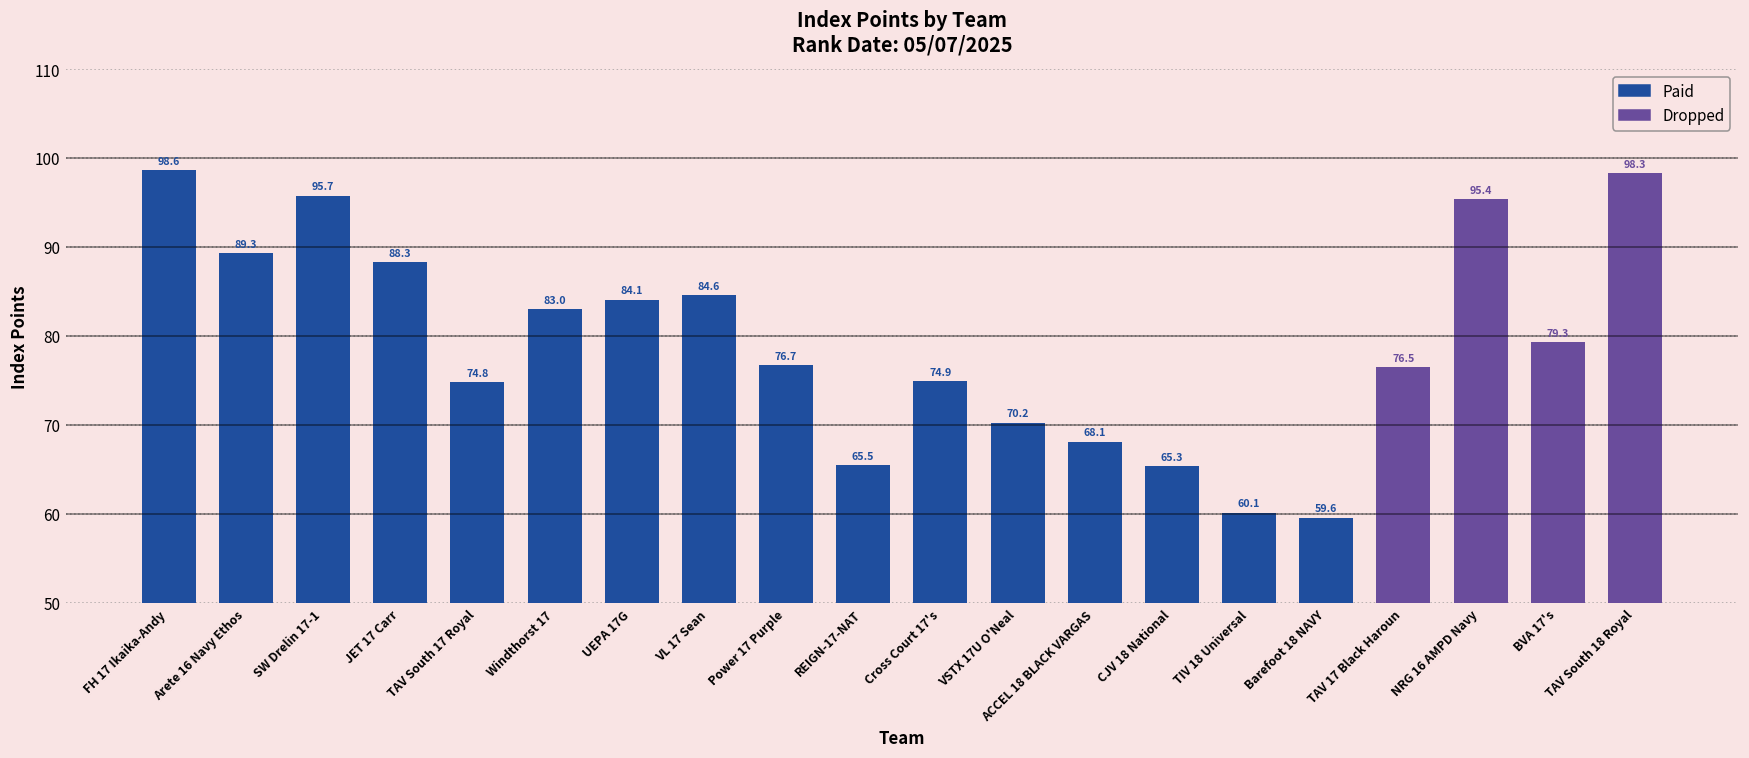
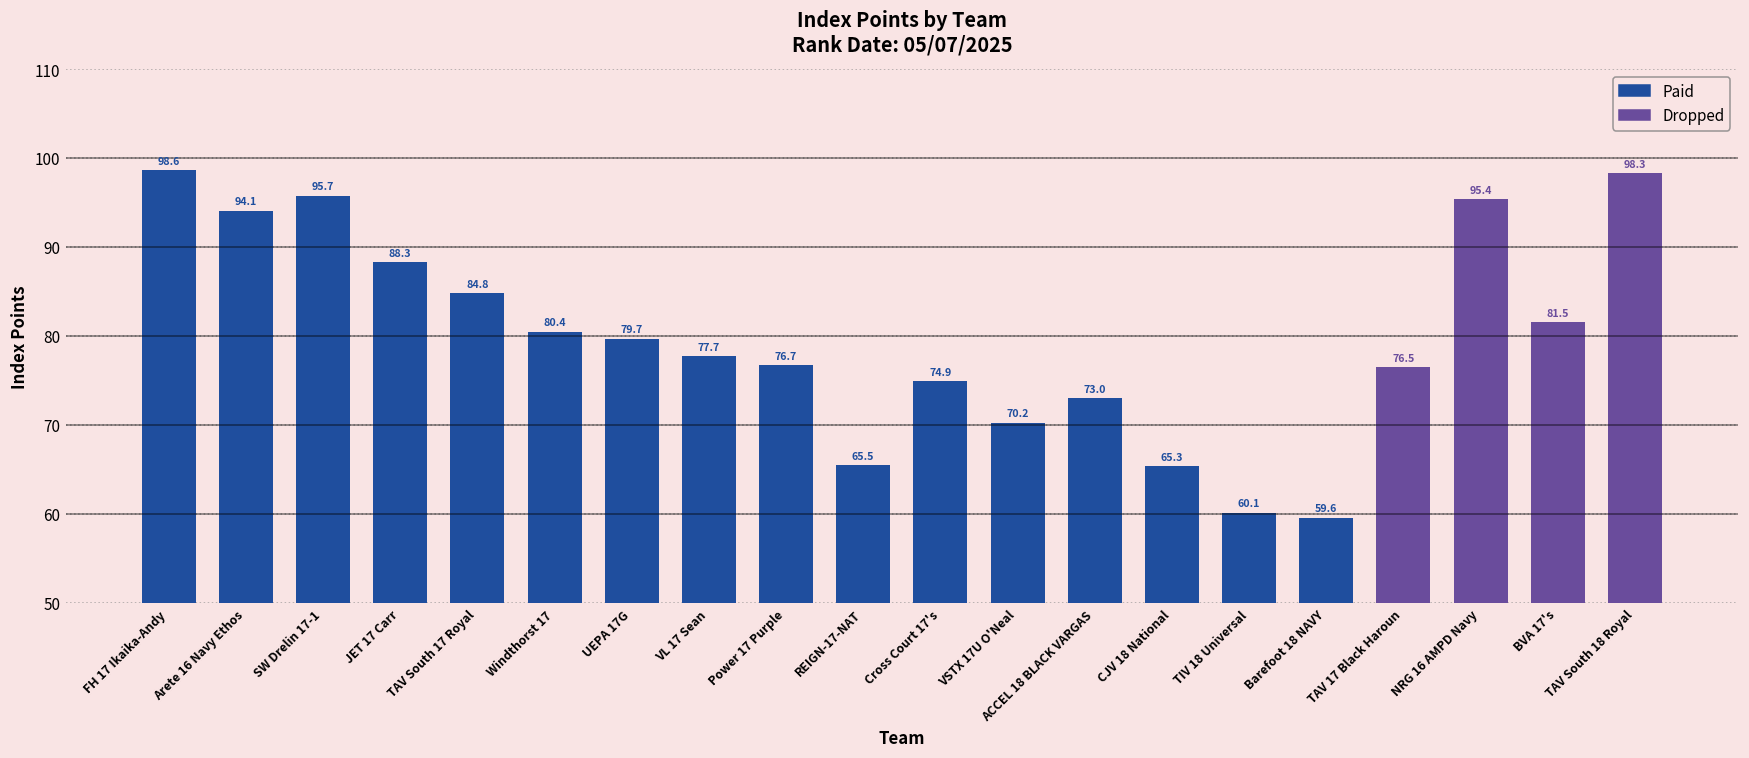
  {
    "Paid": {
      "FH 17 Ikaika-Andy": 98.6,
-     "Arete 16 Navy Ethos": 89.3,
+     "Arete 16 Navy Ethos": 94.1,
      "SW Drelin 17-1": 95.7,
      "JET 17 Carr": 88.3,
-     "TAV South 17 Royal": 74.8,
-     "Windthorst 17": 83.0,
-     "UEPA 17G": 84.1,
-     "VL 17 Sean": 84.6,
+     "TAV South 17 Royal": 84.8,
+     "Windthorst 17": 80.4,
+     "UEPA 17G": 79.7,
+     "VL 17 Sean": 77.7,
      "Power 17 Purple": 76.7,
      "REIGN-17-NAT": 65.5,
      "Cross Court 17's": 74.9,
      "VSTX 17U O'Neal": 70.2,
-     "ACCEL 18 BLACK VARGAS": 68.1,
+     "ACCEL 18 BLACK VARGAS": 73.0,
      "CJV 18 National": 65.3,
      "TIV 18 Universal": 60.1,
      "Barefoot 18 NAVY": 59.6
    },
    "Dropped": {
      "TAV 17 Black Haroun": 76.5,
      "NRG 16 AMPD Navy": 95.4,
-     "BVA 17's": 79.3,
+     "BVA 17's": 81.5,
      "TAV South 18 Royal": 98.3
    }
  }
